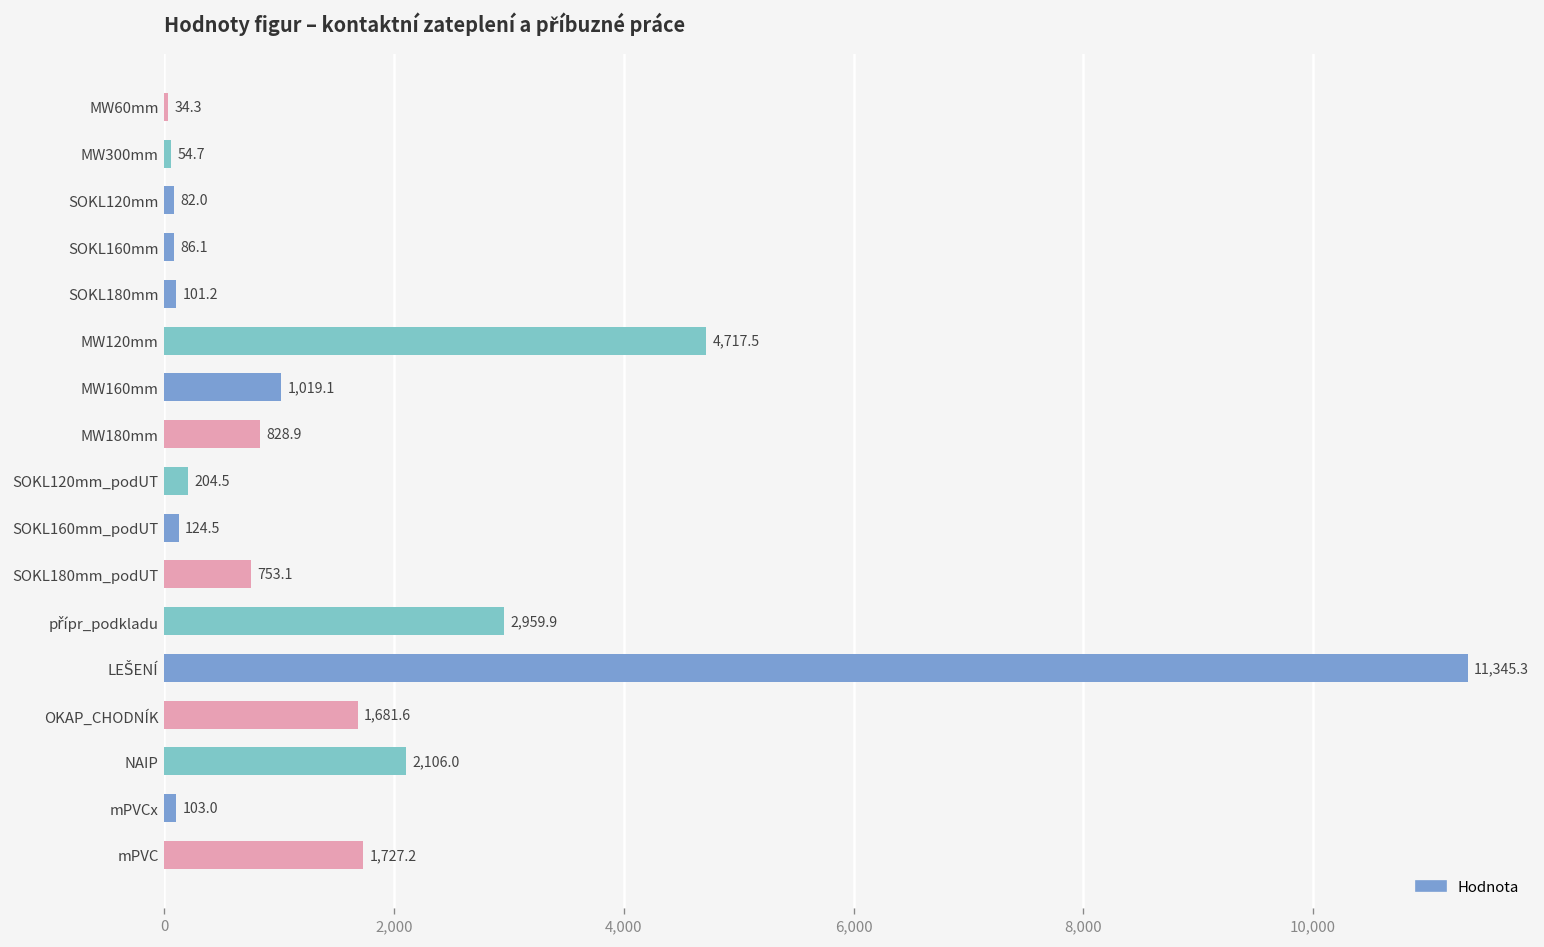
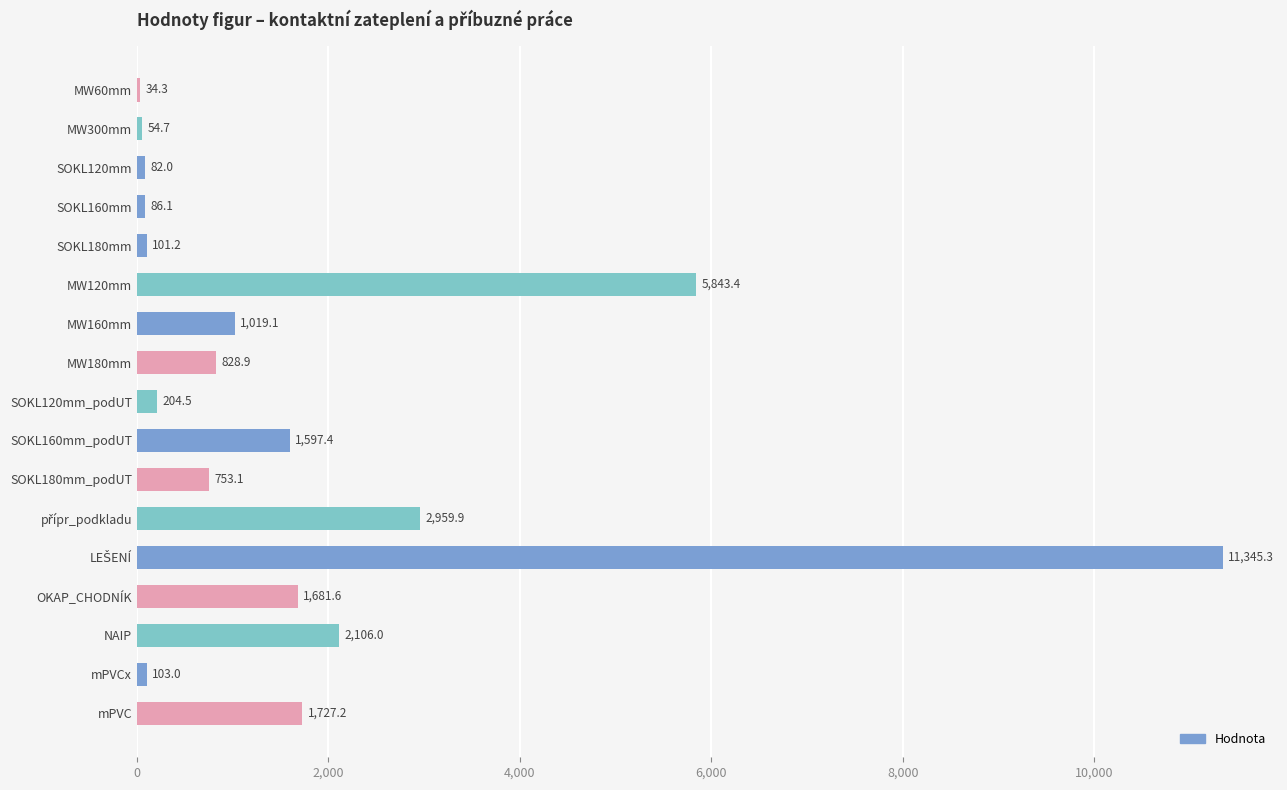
  {
    "MW60mm": "34.3",
    "MW300mm": "54.7",
    "SOKL120mm": "82.0",
    "SOKL160mm": "86.1",
    "SOKL180mm": "101.2",
-   "MW120mm": "4,717.5",
+   "MW120mm": "5,843.4",
    "MW160mm": "1,019.1",
    "MW180mm": "828.9",
    "SOKL120mm_podUT": "204.5",
-   "SOKL160mm_podUT": "124.5",
+   "SOKL160mm_podUT": "1,597.4",
    "SOKL180mm_podUT": "753.1",
    "přípr_podkladu": "2,959.9",
    "LEŠENÍ": "11,345.3",
    "OKAP_CHODNÍK": "1,681.6",
    "NAIP": "2,106.0",
    "mPVCx": "103.0",
    "mPVC": "1,727.2"
  }
